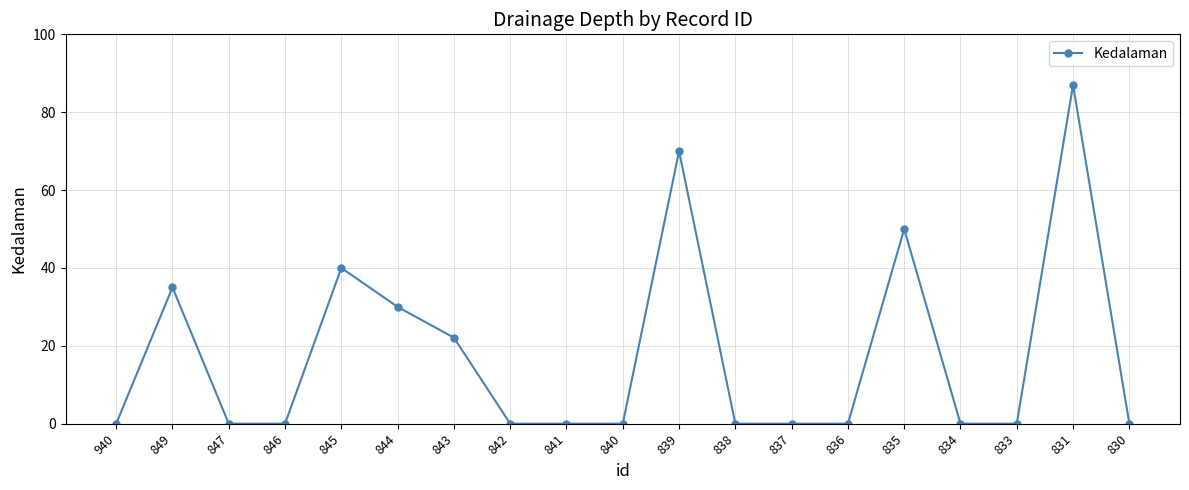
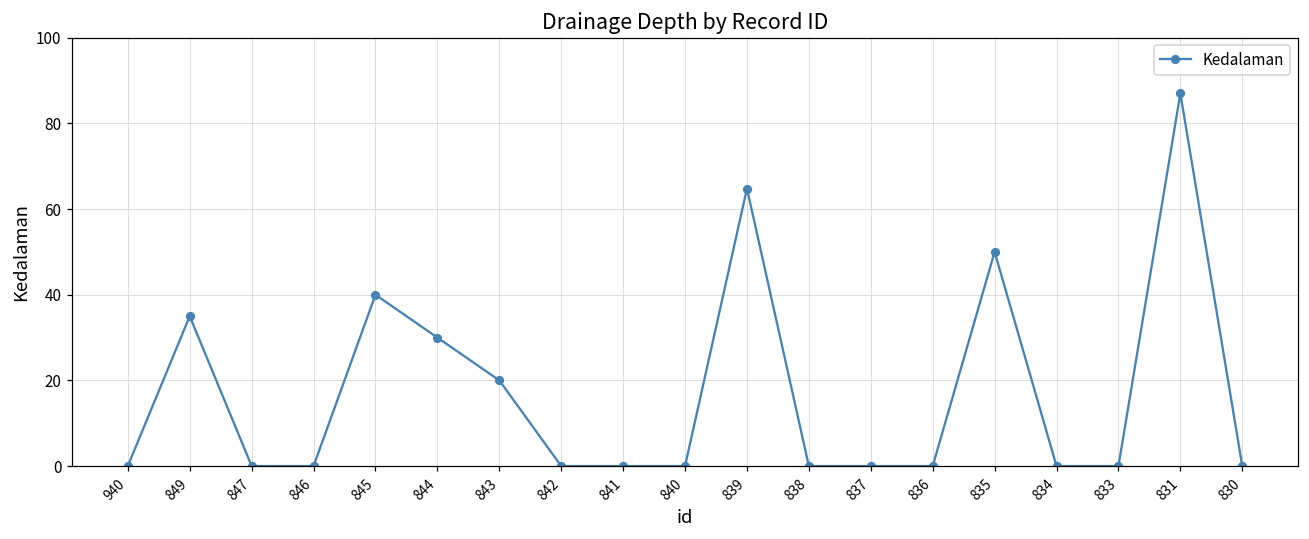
  {
    "940": 0,
    "849": 35,
    "847": 0,
    "846": 0,
    "845": 40,
    "844": 30,
-   "843": 22,
+   "843": 20,
    "842": 0,
    "841": 0,
    "840": 0,
-   "839": 70,
+   "839": 65,
    "838": 0,
    "837": 0,
    "836": 0,
    "835": 50,
    "834": 0,
    "833": 0,
    "831": 87,
    "830": 0
  }
